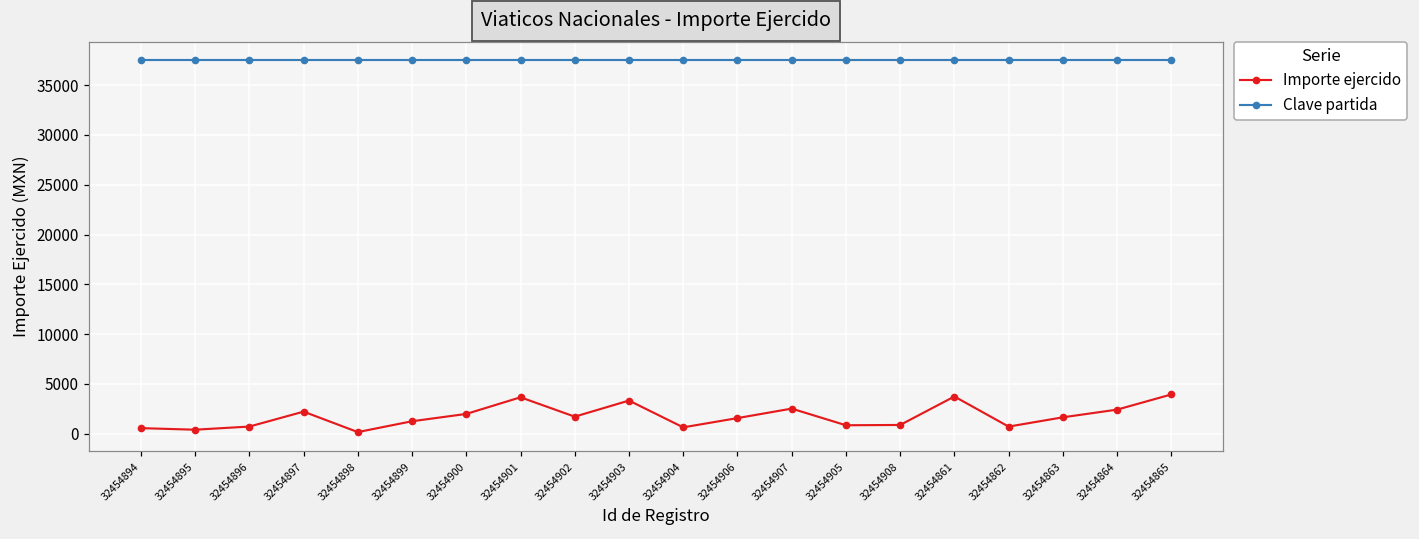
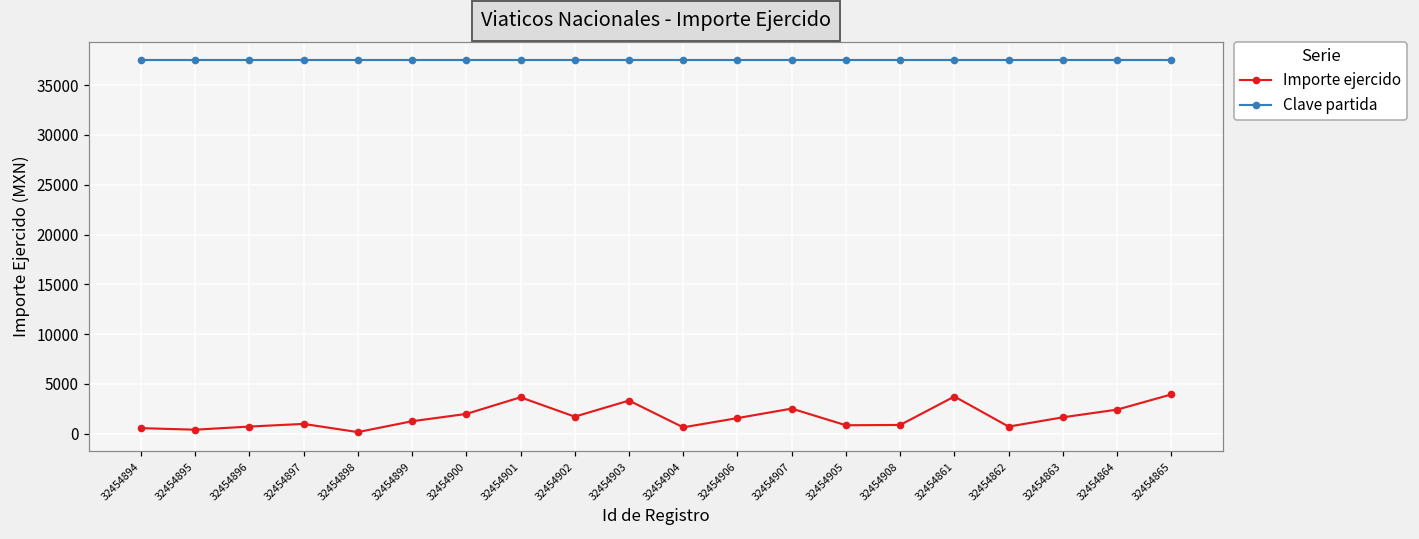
  {
    "Importe ejercido": {
      "32454894": 1000,
      "32454895": 0,
      "32454896": 1000,
-     "32454897": 2000,
+     "32454897": 1000,
      "32454898": 0,
      "32454899": 1000,
      "32454900": 2000,
      "32454901": 4000,
      "32454902": 2000,
      "32454903": 3000,
      "32454904": 1000,
      "32454906": 2000,
      "32454907": 3000,
      "32454905": 1000,
      "32454908": 1000,
      "32454861": 4000,
      "32454862": 1000,
      "32454863": 2000,
      "32454864": 2000,
      "32454865": 4000
    },
    "Clave partida": {
      "32454894": 38000,
      "32454895": 38000,
      "32454896": 38000,
      "32454897": 38000,
      "32454898": 38000,
      "32454899": 38000,
      "32454900": 38000,
      "32454901": 38000,
      "32454902": 38000,
      "32454903": 38000,
      "32454904": 38000,
      "32454906": 38000,
      "32454907": 38000,
      "32454905": 38000,
      "32454908": 38000,
      "32454861": 38000,
      "32454862": 38000,
      "32454863": 38000,
      "32454864": 38000,
      "32454865": 38000
    }
  }
